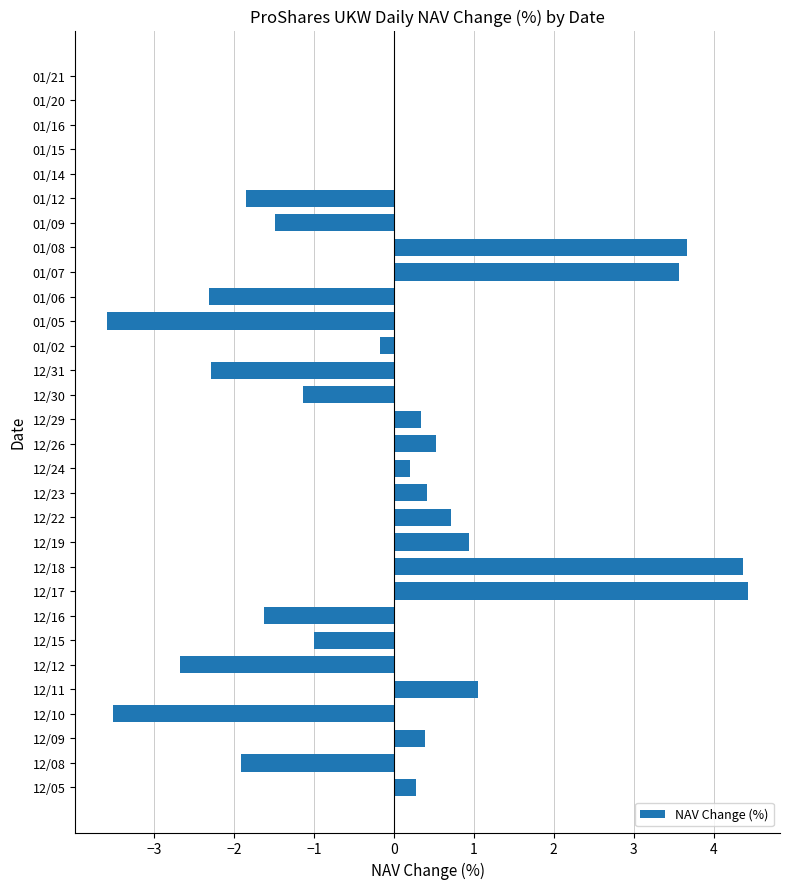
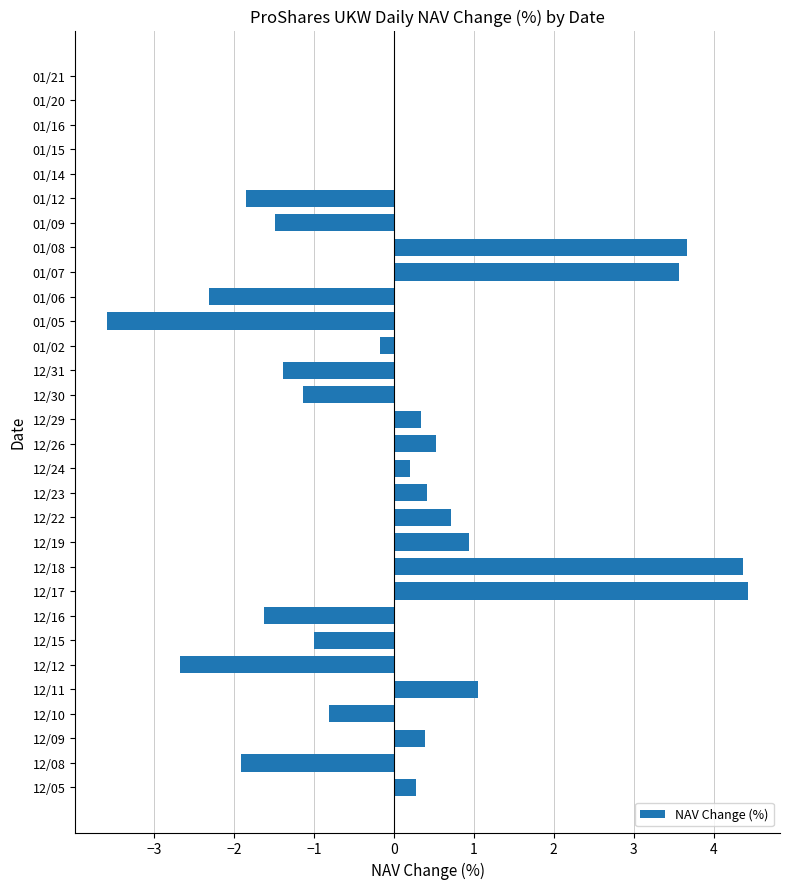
  {
    "01/21": 0.0,
    "01/20": 0.0,
    "01/16": 0.0,
    "01/15": 0.0,
    "01/14": 0.0,
    "01/12": -1.9,
    "01/09": -1.5,
    "01/08": 3.7,
    "01/07": 3.6,
    "01/06": -2.3,
    "01/05": -3.6,
    "01/02": -0.2,
-   "12/31": -2.3,
+   "12/31": -1.4,
    "12/30": -1.1,
    "12/29": 0.3,
    "12/26": 0.5,
    "12/24": 0.2,
    "12/23": 0.4,
    "12/22": 0.7,
    "12/19": 0.9,
    "12/18": 4.4,
    "12/17": 4.4,
    "12/16": -1.6,
    "12/15": -1.0,
    "12/12": -2.7,
    "12/11": 1.1,
-   "12/10": -3.5,
+   "12/10": -0.8,
    "12/09": 0.4,
    "12/08": -1.9,
    "12/05": 0.3
  }
